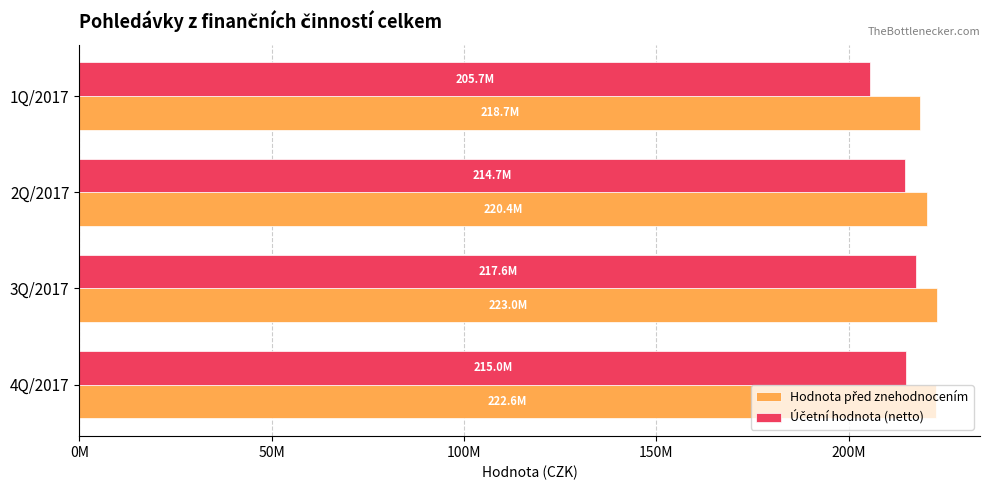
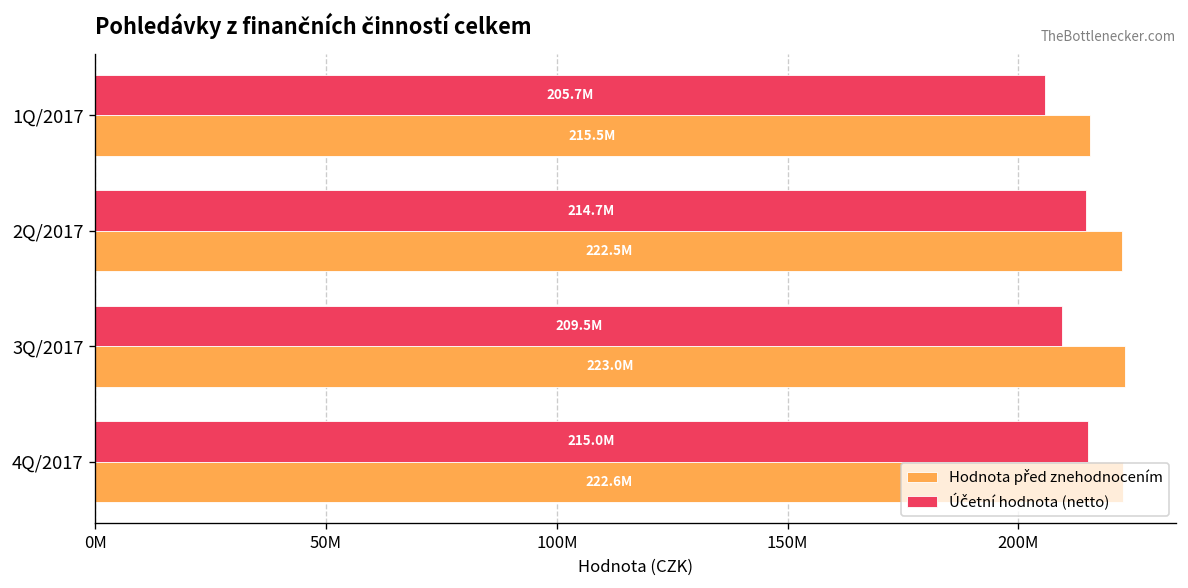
  {
    "Hodnota před znehodnocením": {
-     "1Q/2017": "218.7M",
-     "2Q/2017": "220.4M",
+     "1Q/2017": "215.5M",
+     "2Q/2017": "222.5M",
      "3Q/2017": "223.0M"
    },
    "Účetní hodnota (netto)": {
      "1Q/2017": "205.7M",
      "2Q/2017": "214.7M",
-     "3Q/2017": "217.6M",
+     "3Q/2017": "209.5M",
      "4Q/2017": "215.0M"
    }
  }
